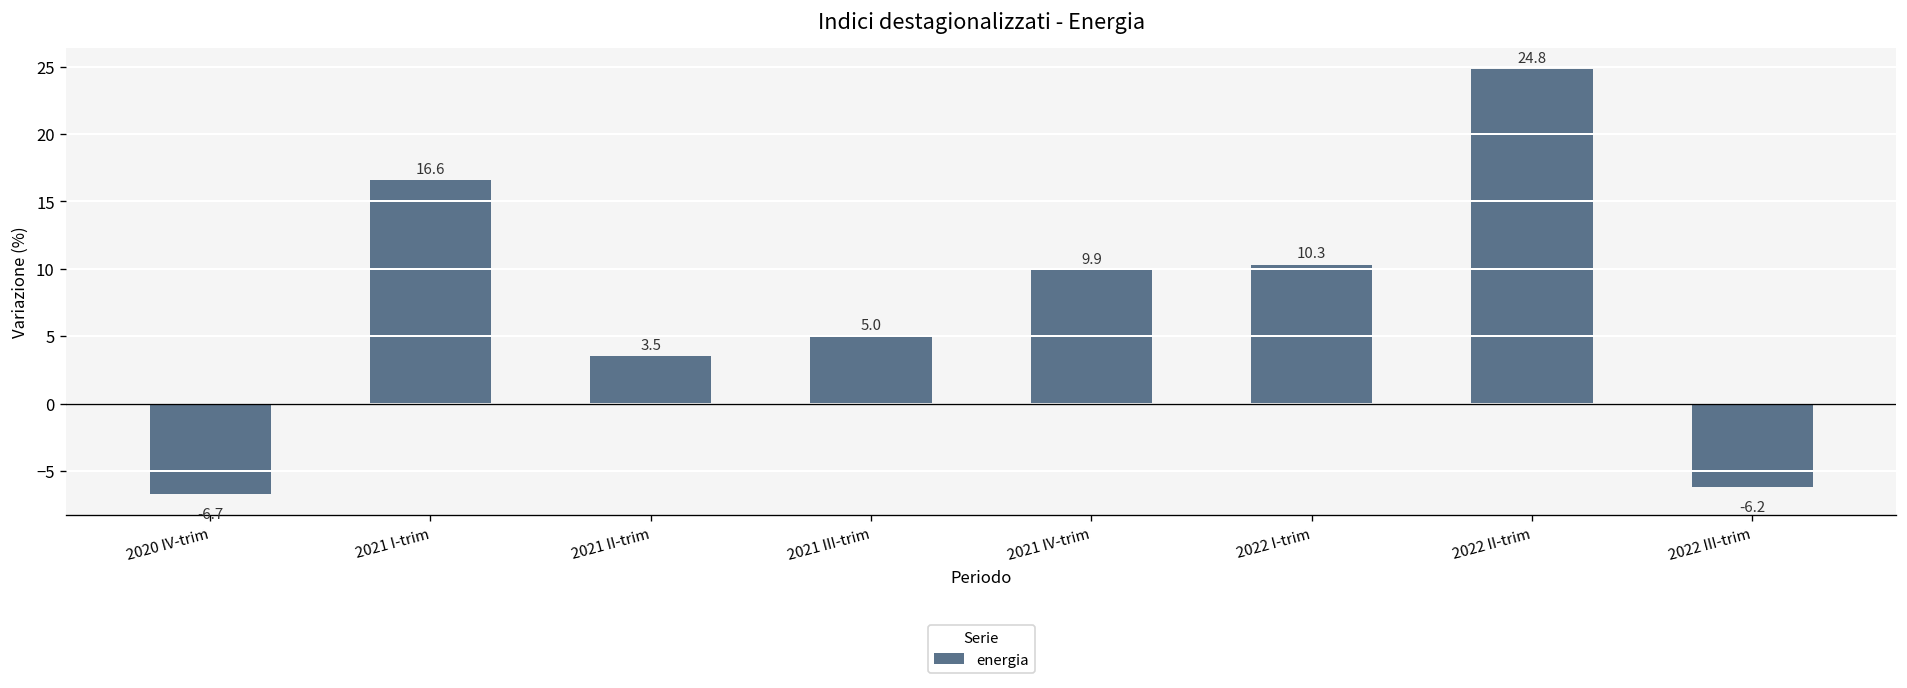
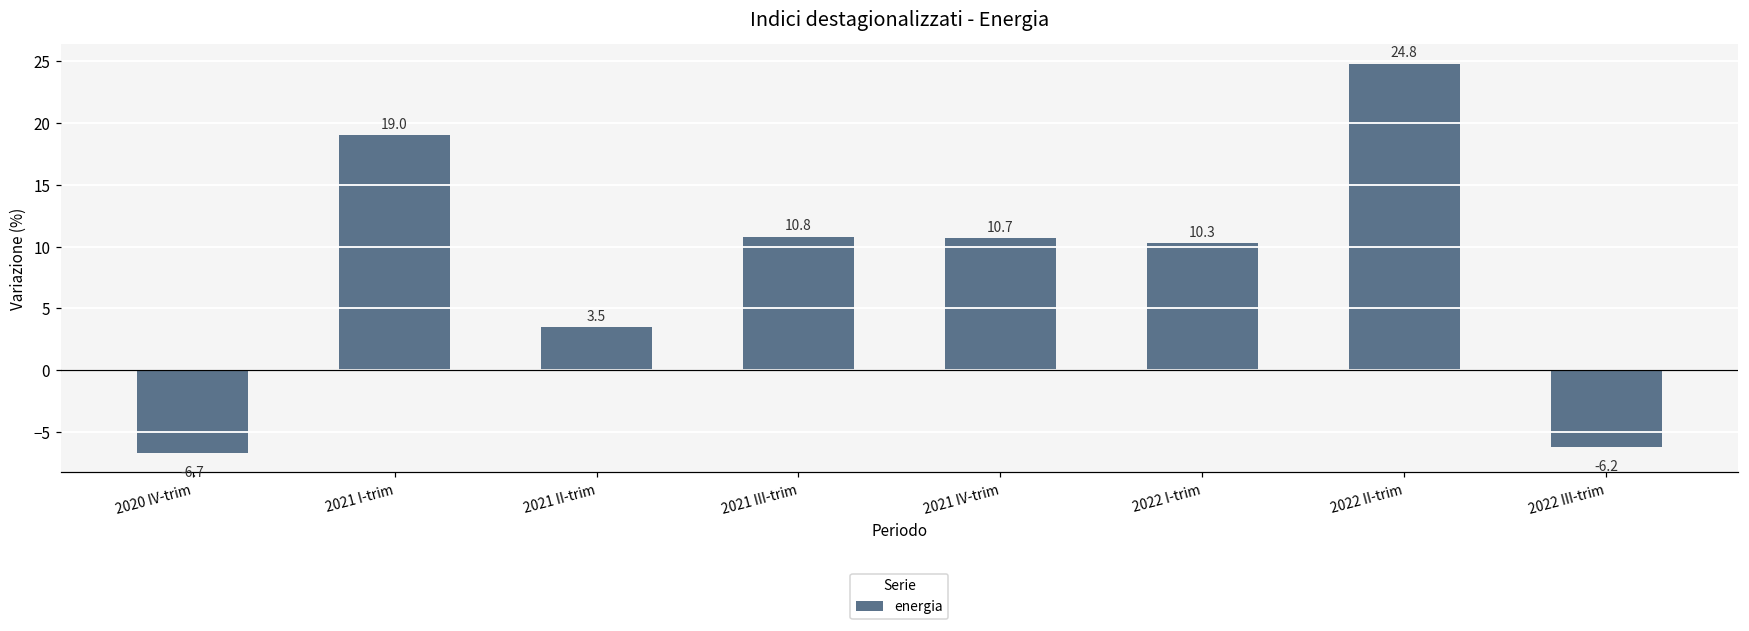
  {
    "2020 IV-trim": -6.7,
-   "2021 I-trim": 16.6,
+   "2021 I-trim": 19.0,
    "2021 II-trim": 3.5,
-   "2021 III-trim": 5.0,
-   "2021 IV-trim": 9.9,
+   "2021 III-trim": 10.8,
+   "2021 IV-trim": 10.7,
    "2022 I-trim": 10.3,
    "2022 II-trim": 24.8,
    "2022 III-trim": -6.2
  }
